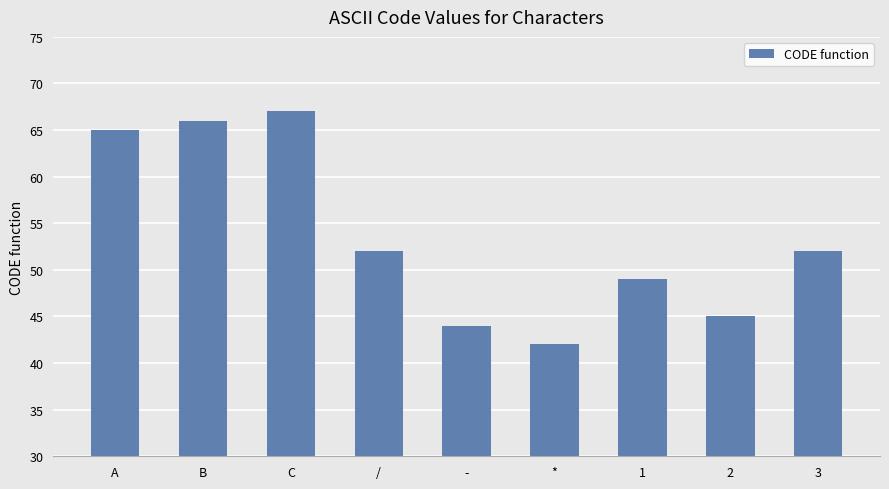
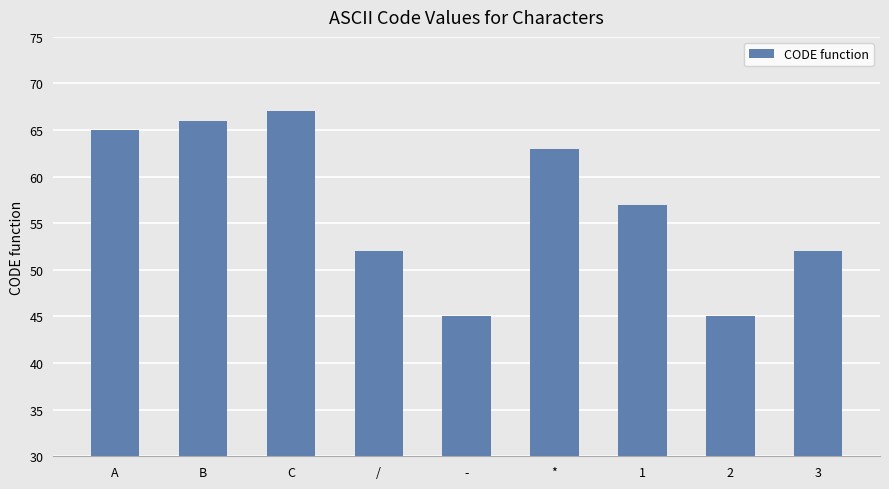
  {
    "A": 65,
    "B": 66,
    "C": 67,
    "/": 52,
-   "-": 44,
-   "*": 42,
-   "1": 49,
+   "-": 45,
+   "*": 63,
+   "1": 57,
    "2": 45,
    "3": 52
  }
